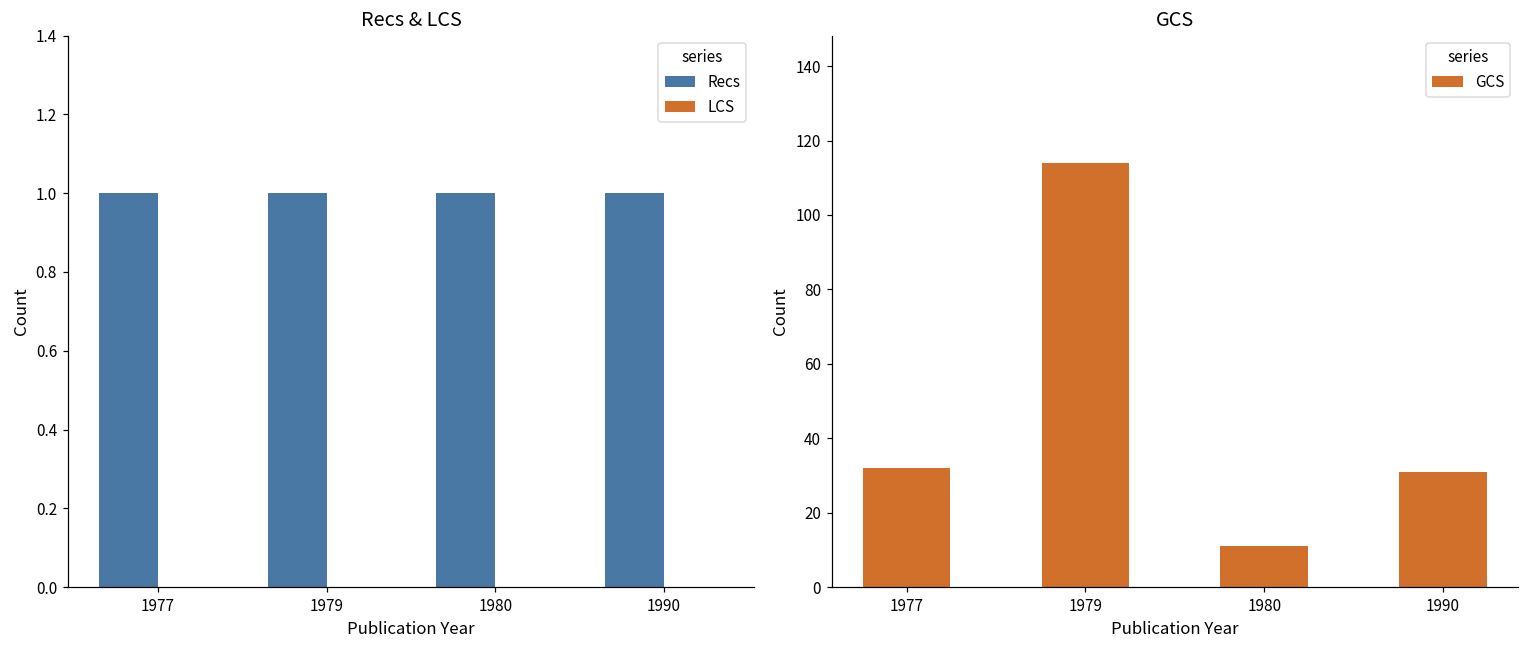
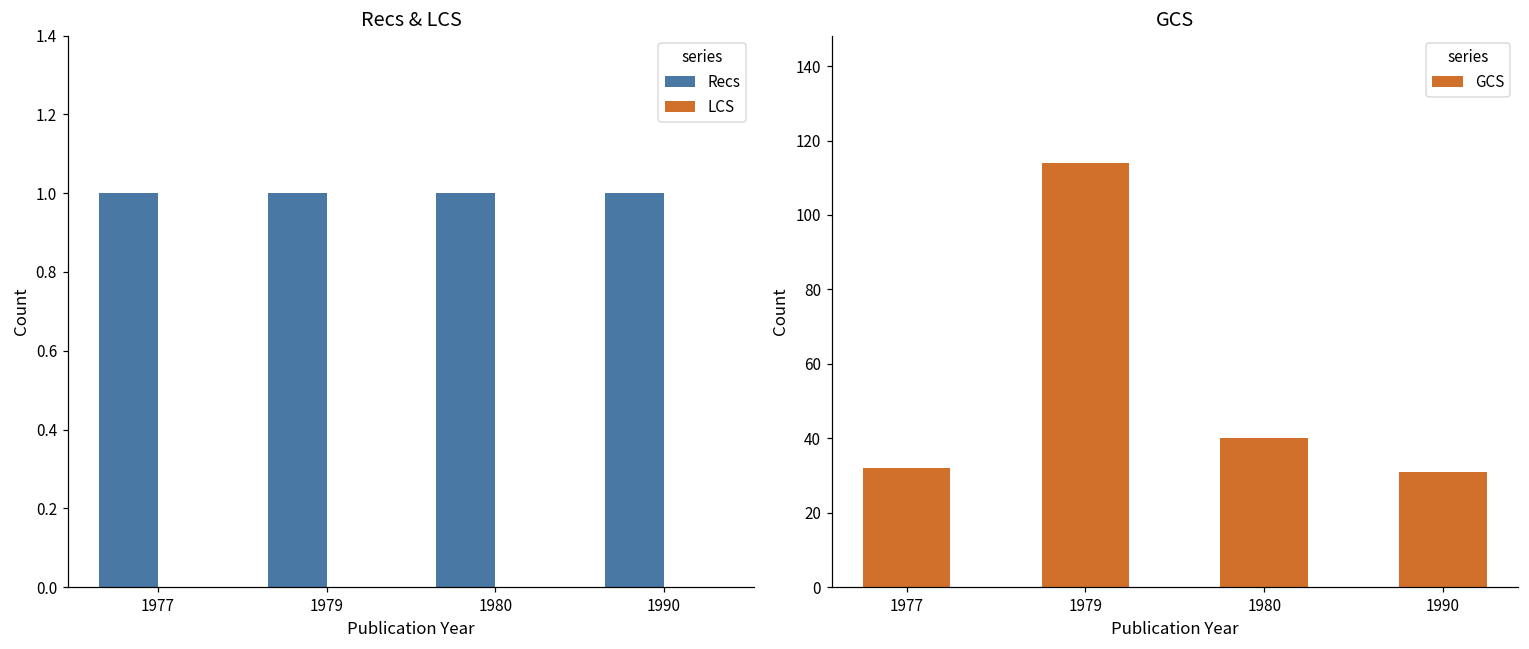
  {
    "Recs & LCS": {
      "Recs": {
        "1977": 1.00,
        "1979": 1.00,
        "1980": 1.00,
        "1990": 1.00
      },
      "LCS": {
        "1977": 0.00,
        "1979": 0.00,
        "1980": 0.00,
        "1990": 0.00
      }
    },
    "GCS": {
      "1977": 32,
      "1979": 114,
-     "1980": 11,
+     "1980": 40,
      "1990": 31
    }
  }
